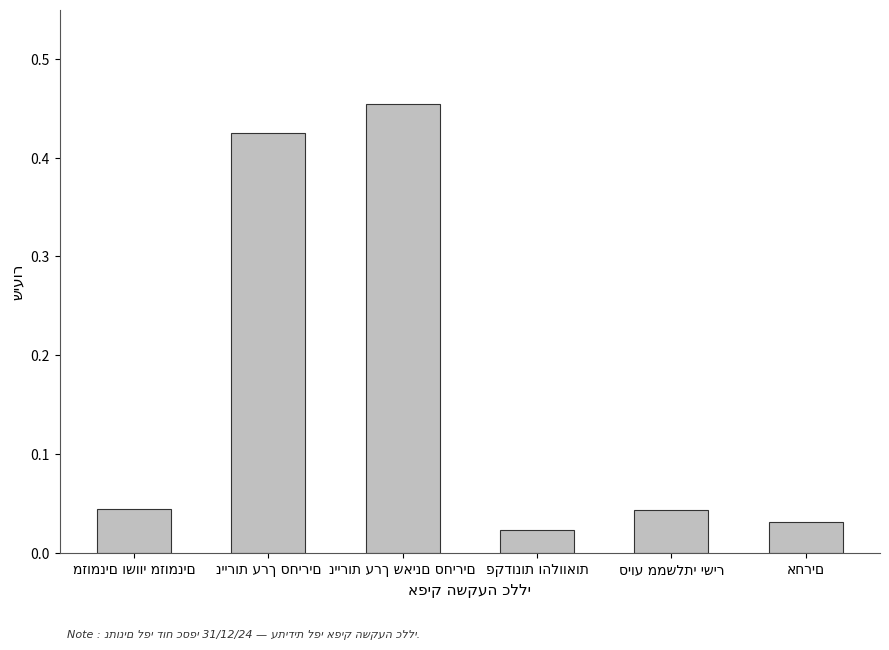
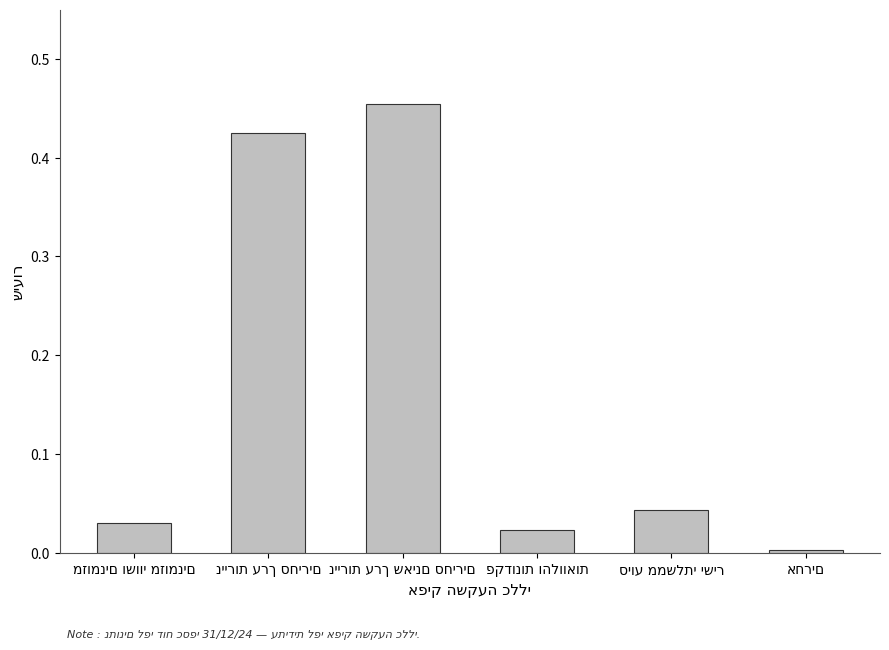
  {
-   "מזומנים ושווי מזומנים": 0.04,
+   "מזומנים ושווי מזומנים": 0.03,
    "ניירות ערך סחירים": 0.42,
    "ניירות ערך שאינם סחירים": 0.45,
    "פקדונות והלוואות": 0.02,
    "סיוע ממשלתי ישיר": 0.04,
-   "אחרים": 0.03
+   "אחרים": 0.00
  }
